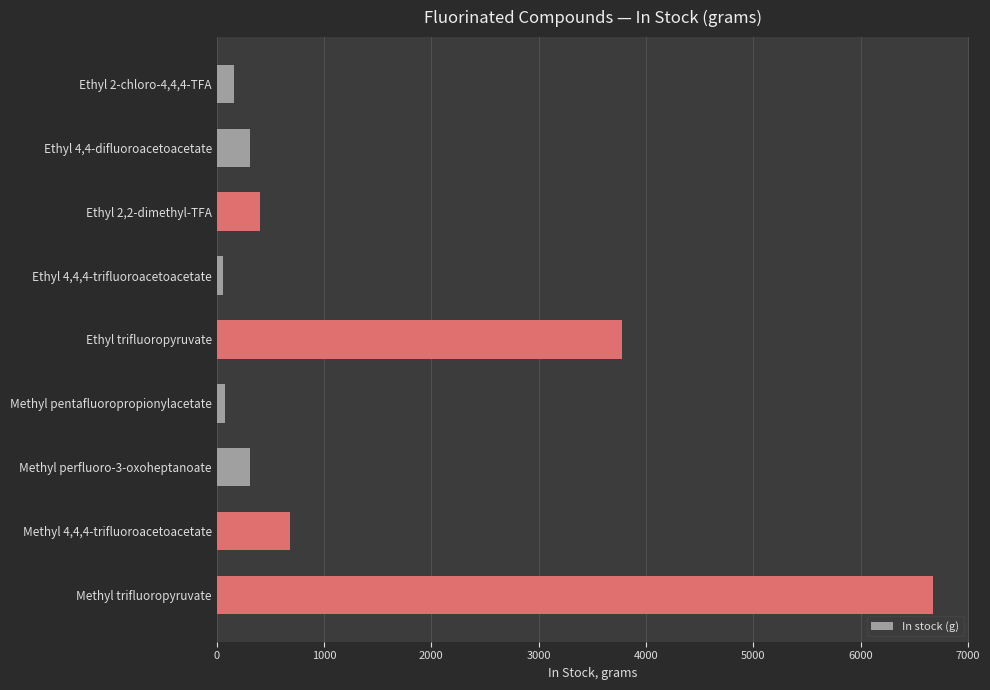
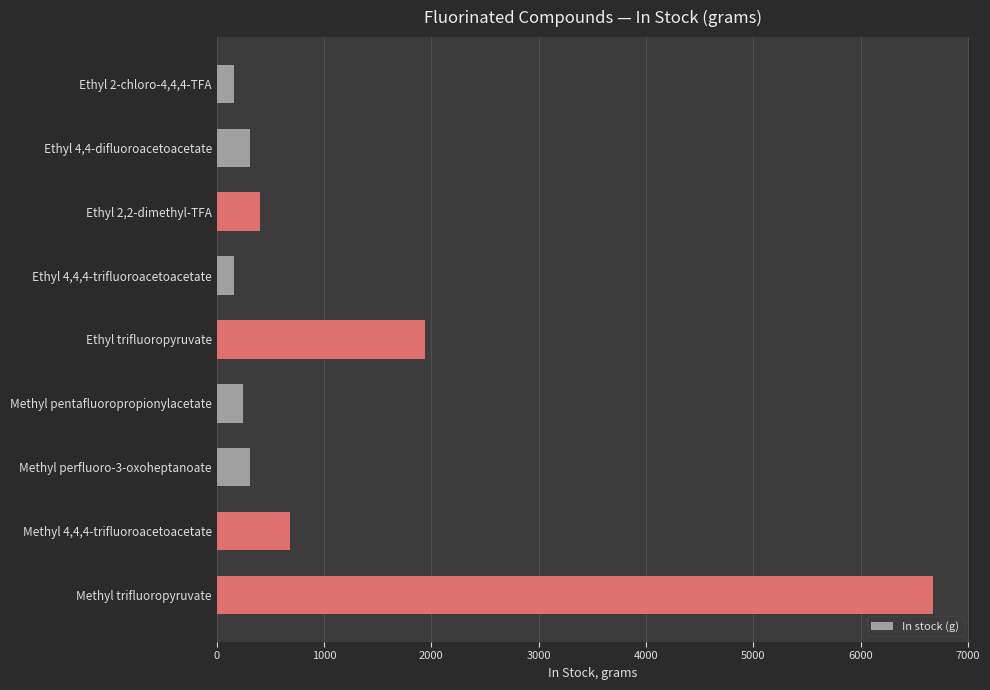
  {
    "Ethyl 2-chloro-4,4,4-TFA": 160,
    "Ethyl 4,4-difluoroacetoacetate": 310,
    "Ethyl 2,2-dimethyl-TFA": 400,
-   "Ethyl 4,4,4-trifluoroacetoacetate": 60,
-   "Ethyl trifluoropyruvate": 3780,
-   "Methyl pentafluoropropionylacetate": 80,
+   "Ethyl 4,4,4-trifluoroacetoacetate": 160,
+   "Ethyl trifluoropyruvate": 1940,
+   "Methyl pentafluoropropionylacetate": 240,
    "Methyl perfluoro-3-oxoheptanoate": 310,
    "Methyl 4,4,4-trifluoroacetoacetate": 680,
    "Methyl trifluoropyruvate": 6680
  }
